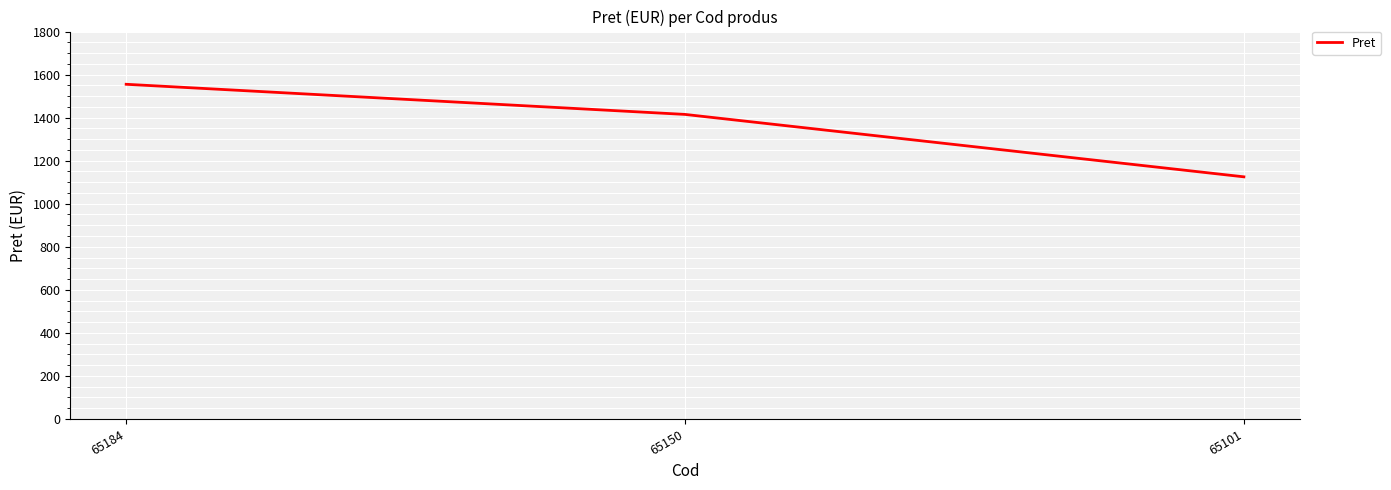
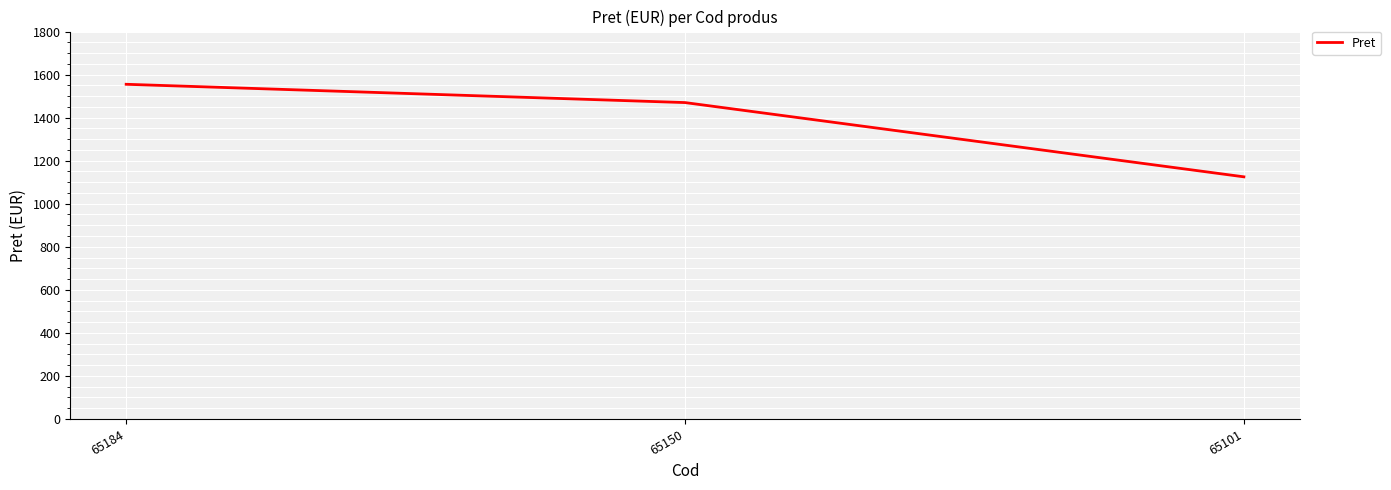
  {
    "65184": 1560,
-   "65150": 1420,
+   "65150": 1470,
    "65101": 1130
  }
